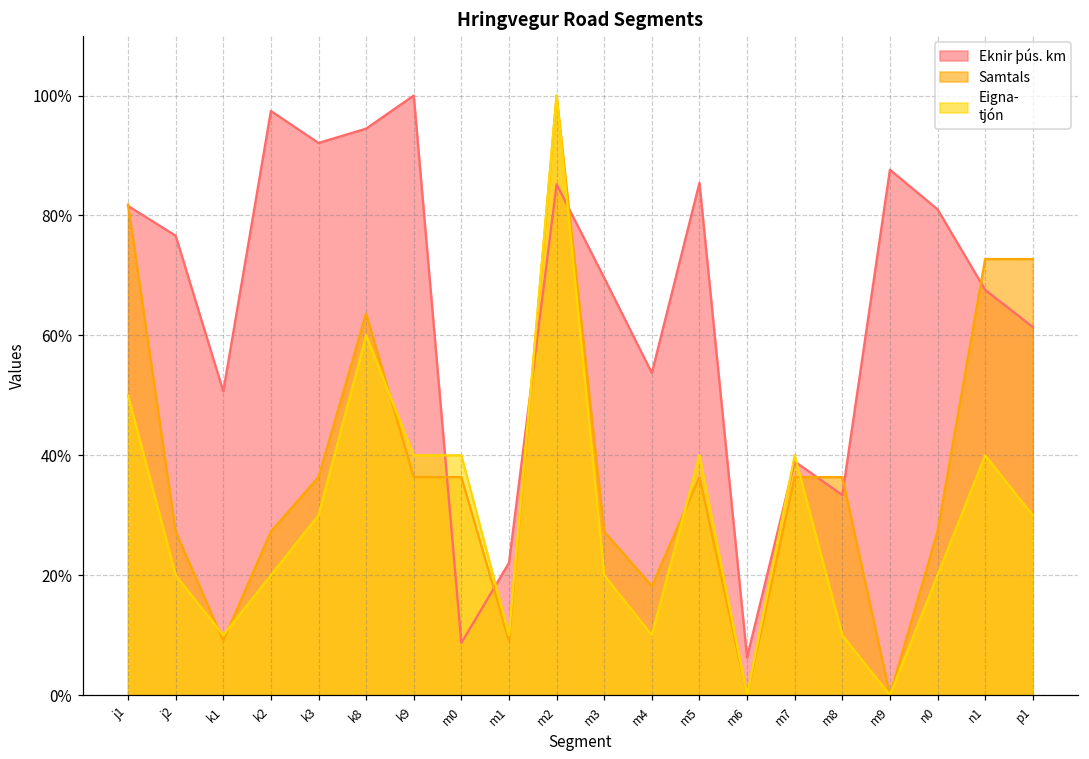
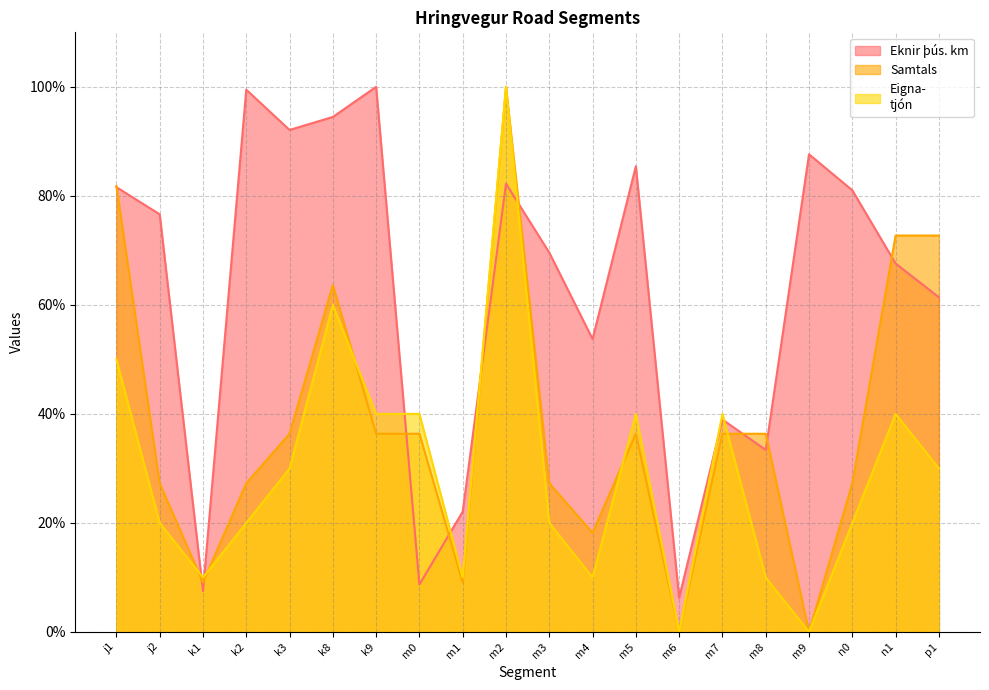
  {
    "Eknir þús. km": {
      "j2": "77%",
-     "k1": "51%",
-     "k2": "97%",
+     "k1": "7%",
+     "k2": "99%",
      "k3": "92%",
      "k8": "94%",
      "k9": "100%",
      "m0": "9%",
      "m1": "22%",
-     "m2": "85%",
+     "m2": "82%",
      "m3": "70%",
      "m4": "54%",
      "m5": "85%",
      "m6": "6%",
      "m7": "39%",
      "m8": "33%",
      "m9": "88%",
      "n0": "81%",
      "n1": "68%",
      "p1": "61%"
    }
  }
